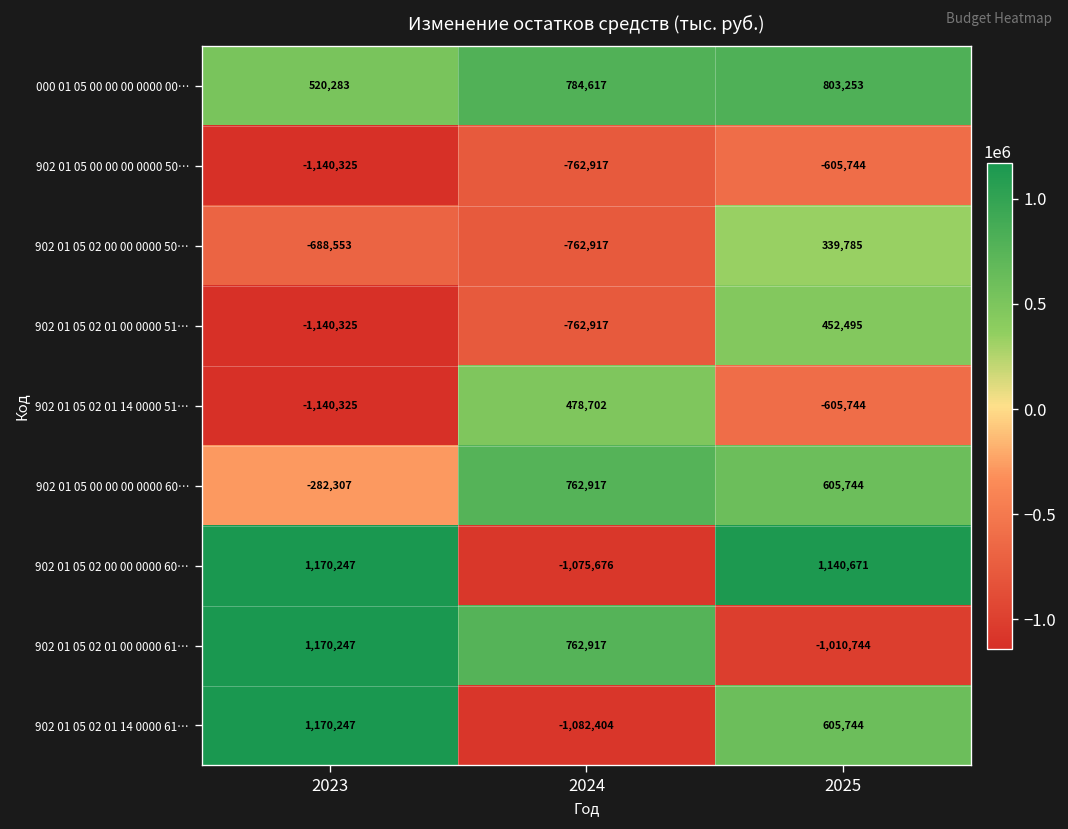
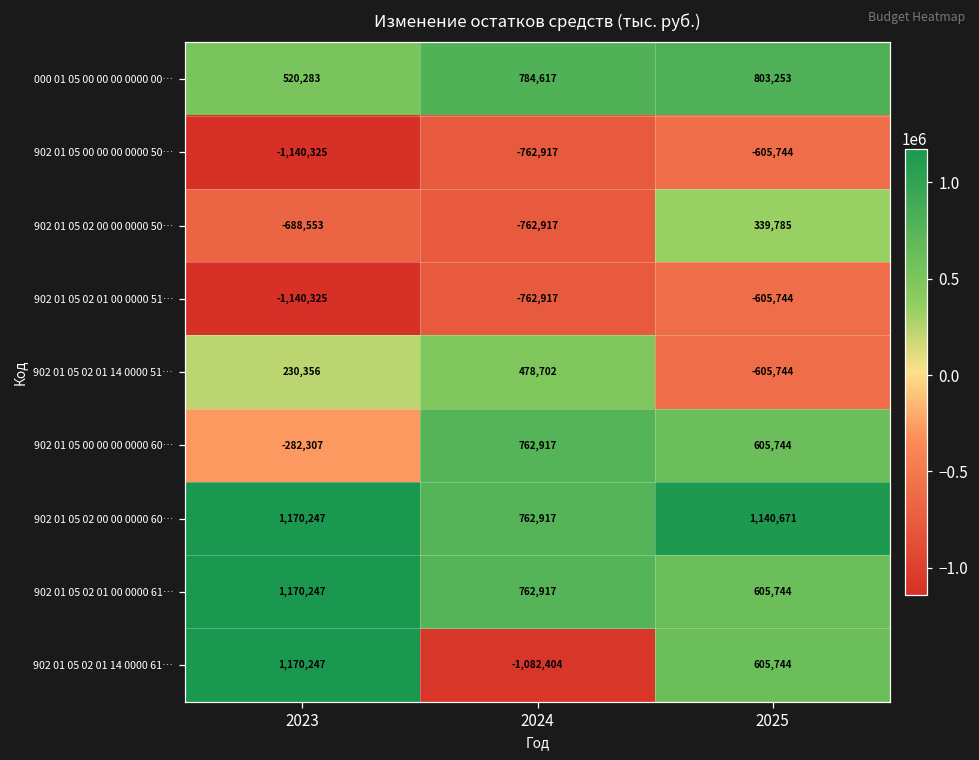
  {
    "000 01 05 00 00 00 0000 00…": {
      "2023": "520,283",
      "2024": "784,617",
      "2025": "803,253"
    },
    "902 01 05 00 00 00 0000 50…": {
      "2023": "-1,140,325",
      "2024": "-762,917",
      "2025": "-605,744"
    },
    "902 01 05 02 00 00 0000 50…": {
      "2023": "-688,553",
      "2024": "-762,917",
      "2025": "339,785"
    },
    "902 01 05 02 01 00 0000 51…": {
      "2023": "-1,140,325",
      "2024": "-762,917",
-     "2025": "452,495"
+     "2025": "-605,744"
    },
    "902 01 05 02 01 14 0000 51…": {
-     "2023": "-1,140,325",
+     "2023": "230,356",
      "2024": "478,702",
      "2025": "-605,744"
    },
    "902 01 05 00 00 00 0000 60…": {
      "2023": "-282,307",
      "2024": "762,917",
      "2025": "605,744"
    },
    "902 01 05 02 00 00 0000 60…": {
      "2023": "1,170,247",
-     "2024": "-1,075,676",
+     "2024": "762,917",
      "2025": "1,140,671"
    },
    "902 01 05 02 01 00 0000 61…": {
      "2023": "1,170,247",
      "2024": "762,917",
-     "2025": "-1,010,744"
+     "2025": "605,744"
    },
    "902 01 05 02 01 14 0000 61…": {
      "2023": "1,170,247",
      "2024": "-1,082,404",
      "2025": "605,744"
    }
  }
